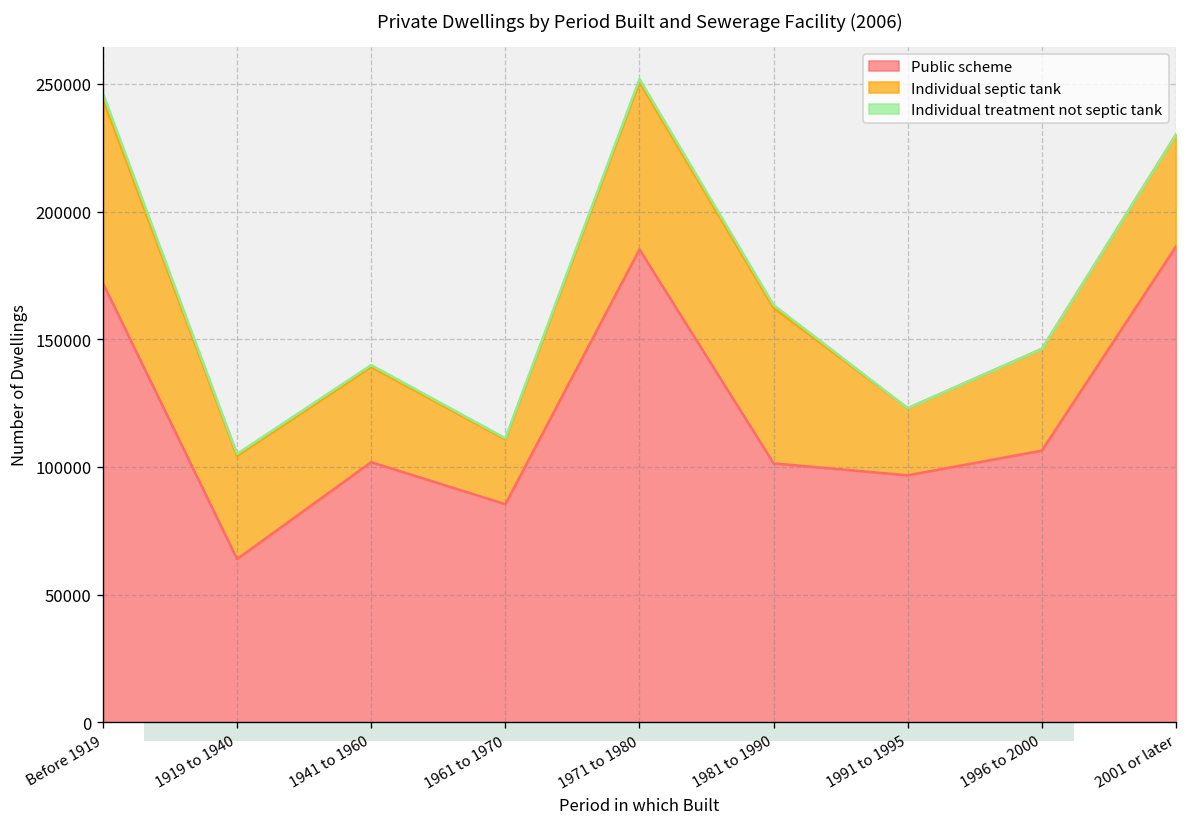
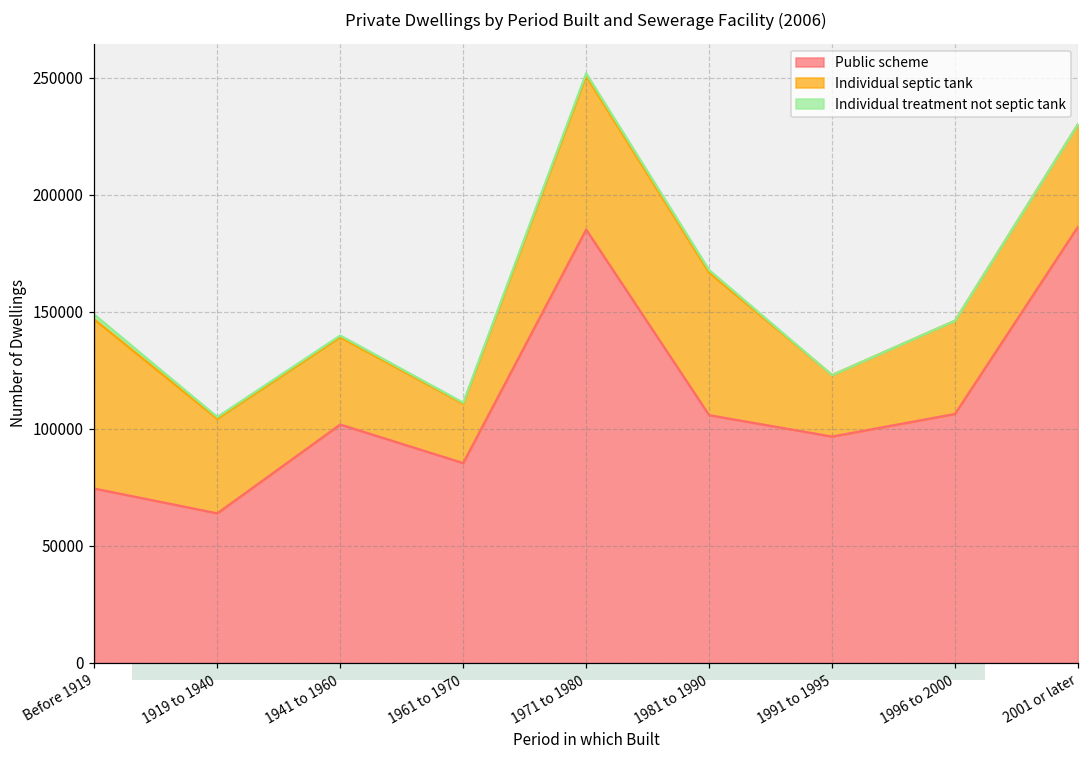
  {
    "Private Dwellings by Period Built and Sewerage Facility (2006)": {
      "Public scheme": {
-       "Before 1919": 172000,
+       "Before 1919": 75000,
        "1919 to 1940": 64000,
        "1941 to 1960": 102000,
        "1961 to 1970": 85000,
        "1971 to 1980": 185000,
-       "1981 to 1990": 101000,
+       "1981 to 1990": 106000,
        "1991 to 1995": 97000,
        "1996 to 2000": 106000,
        "2001 or later": 186000
      },
      "Individual septic tank": {
        "Before 1919": 72000
      },
      "Individual treatment not septic tank": {
        "Before 1919": 2000
      }
    }
  }
